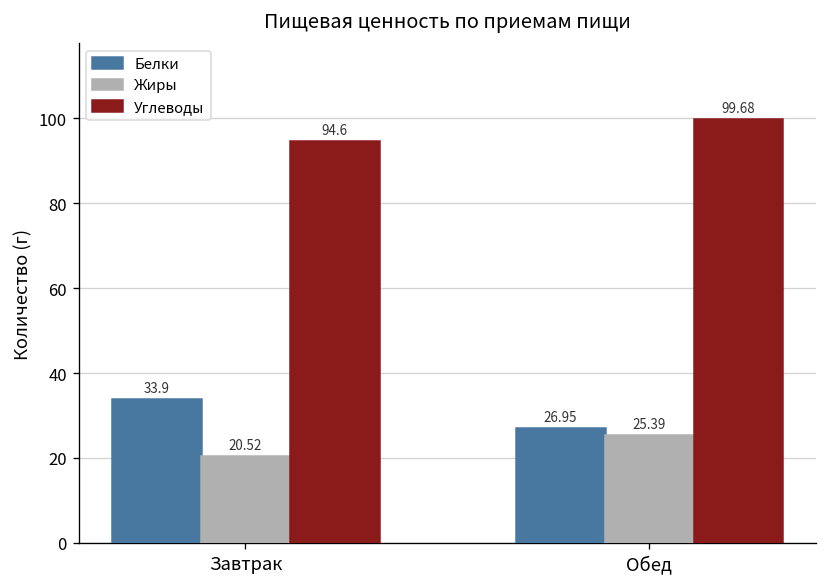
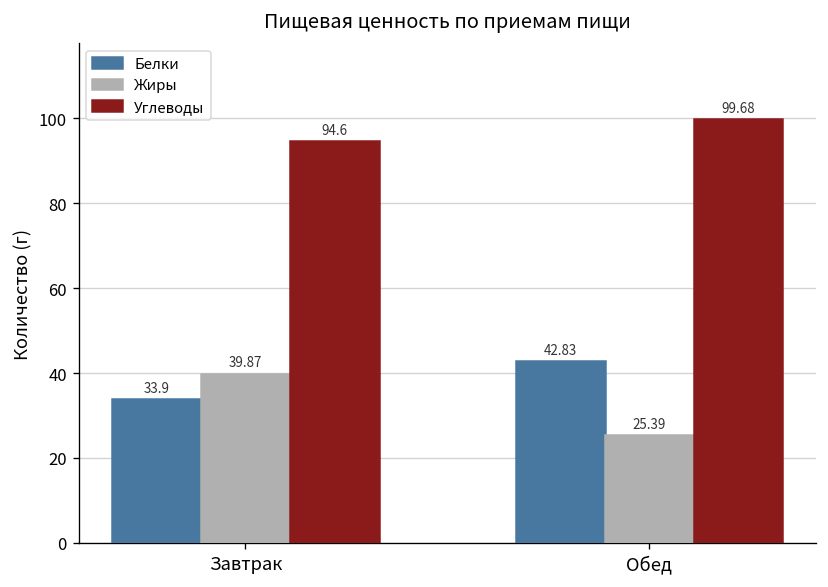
  {
    "Белки": {
      "Завтрак": 33.9,
-     "Обед": 26.95
+     "Обед": 42.83
    },
    "Жиры": {
-     "Завтрак": 20.52,
+     "Завтрак": 39.87,
      "Обед": 25.39
    },
    "Углеводы": {
      "Завтрак": 94.6,
      "Обед": 99.68
    }
  }
